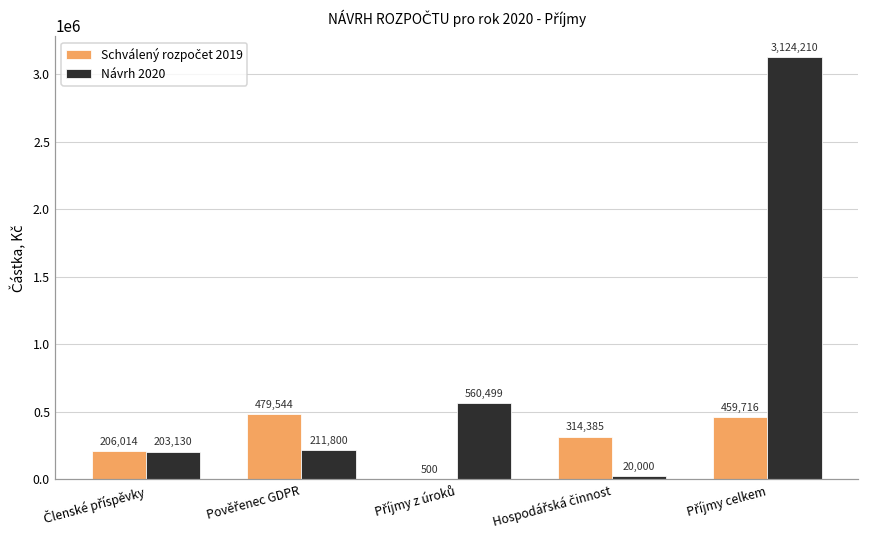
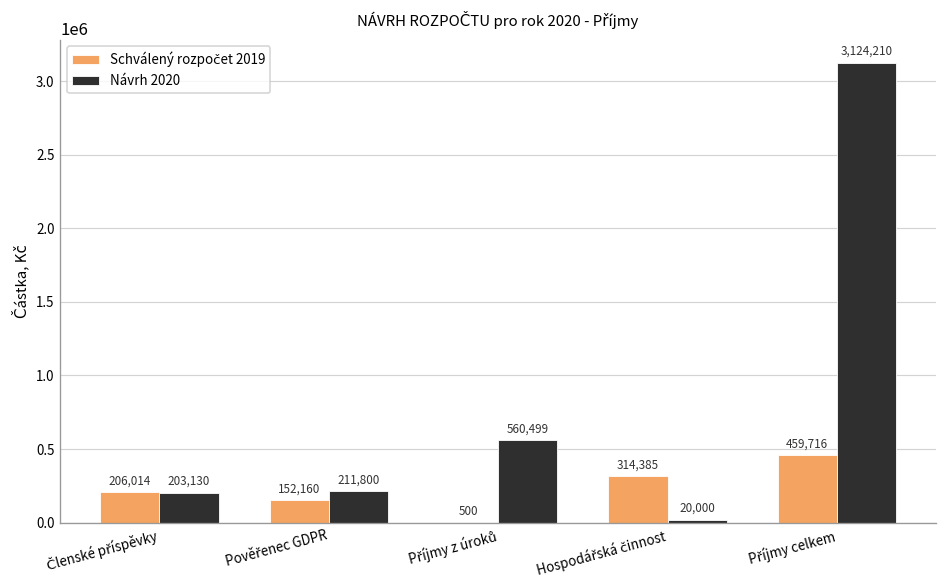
  {
    "Schválený rozpočet 2019": {
      "Členské příspěvky": "206,014",
-     "Pověřenec GDPR": "479,544",
+     "Pověřenec GDPR": "152,160",
      "Příjmy z úroků": "500",
      "Hospodářská činnost": "314,385",
      "Příjmy celkem": "459,716"
    },
    "Návrh 2020": {
      "Členské příspěvky": "203,130",
      "Pověřenec GDPR": "211,800",
      "Příjmy z úroků": "560,499",
      "Hospodářská činnost": "20,000",
      "Příjmy celkem": "3,124,210"
    }
  }
